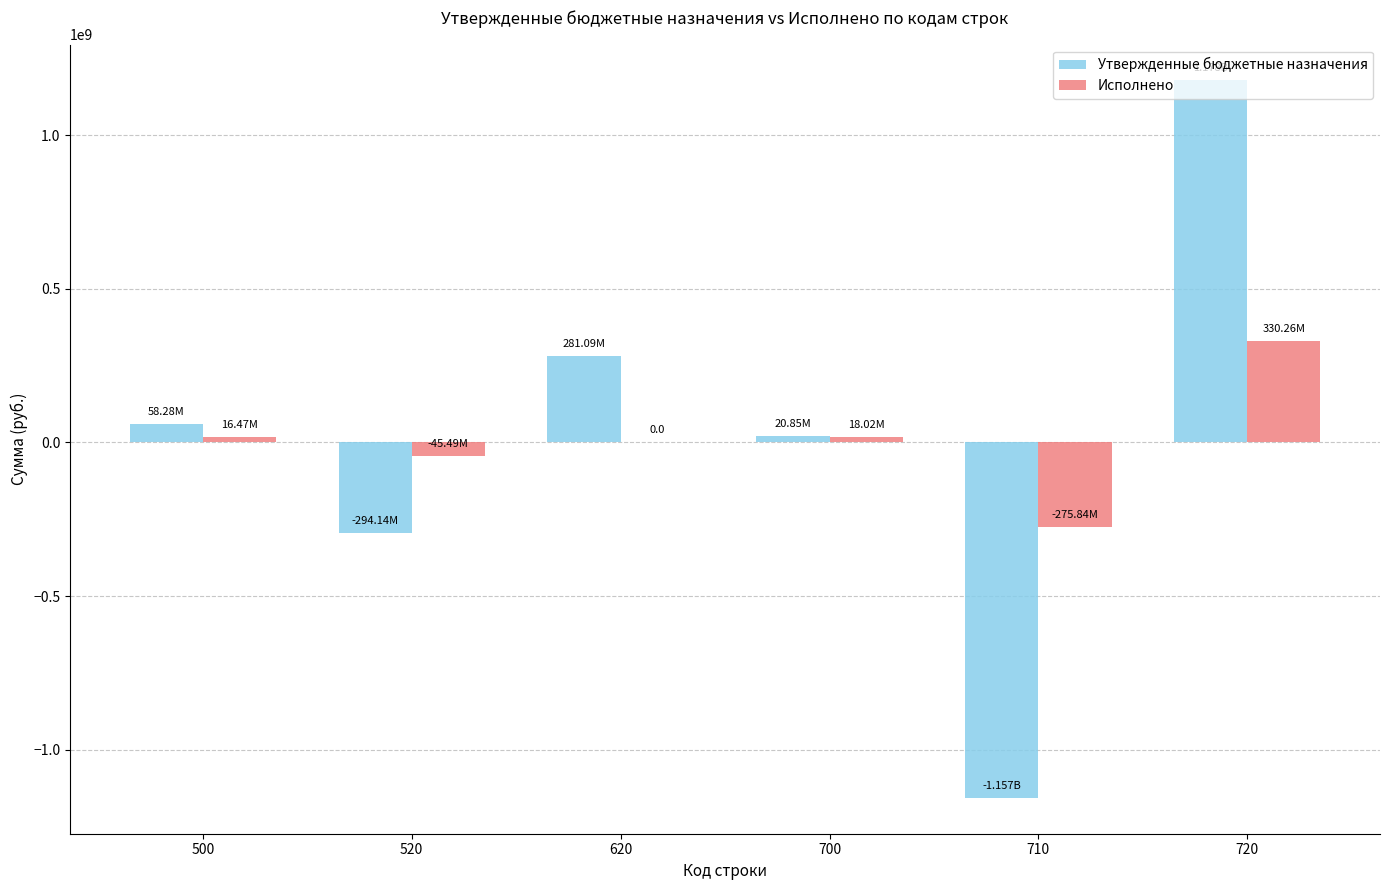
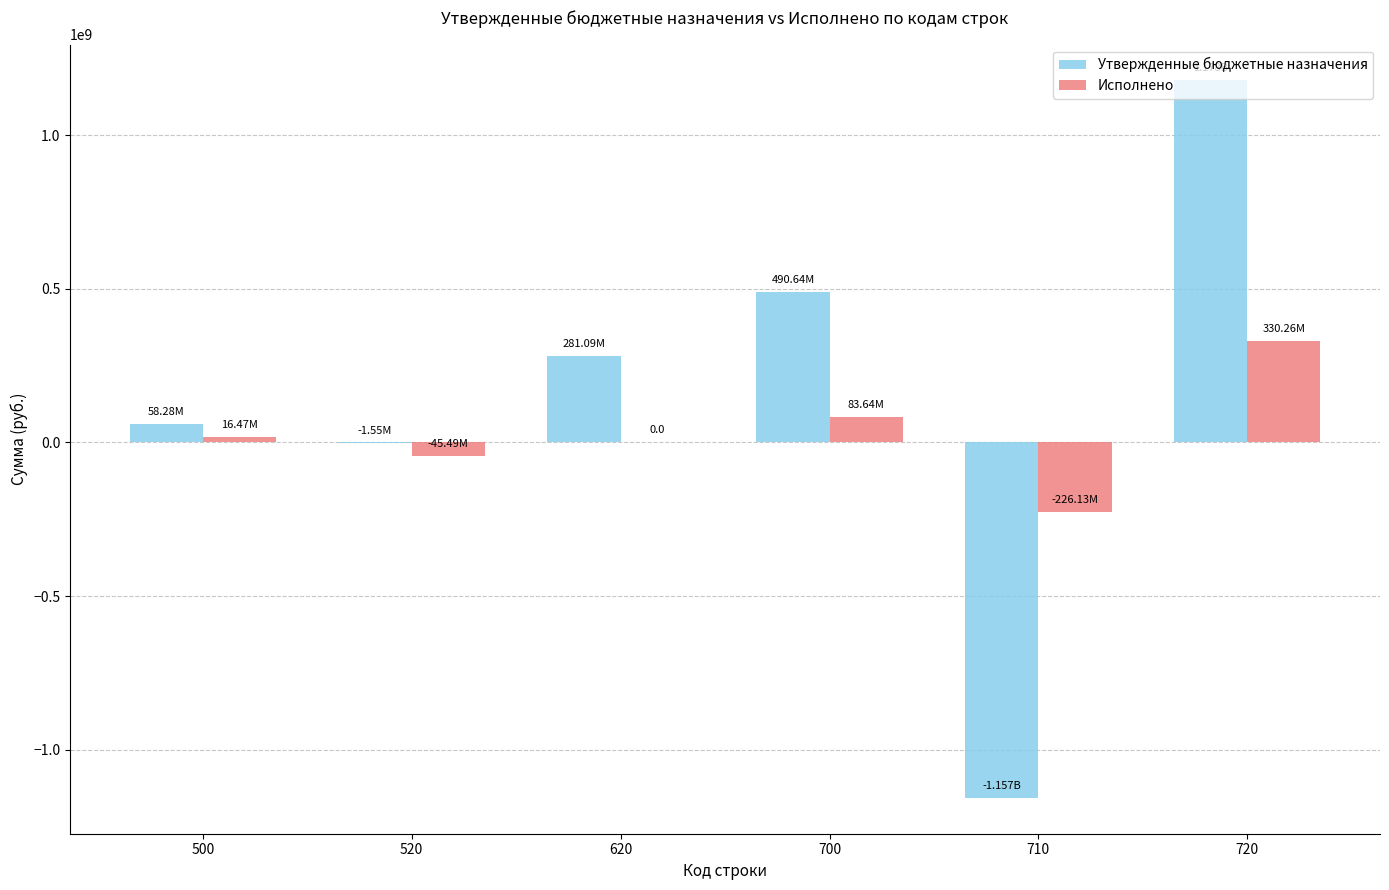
  {
    "Утвержденные бюджетные назначения": {
      "500": "58.28M",
-     "520": "-294.14M",
+     "520": "-1.55M",
      "620": "281.09M",
-     "700": "20.85M",
+     "700": "490.64M",
      "710": "-1.157B"
    },
    "Исполнено": {
      "500": "16.47M",
      "520": "-45.49M",
      "620": "0.0",
-     "700": "18.02M",
-     "710": "-275.84M",
+     "700": "83.64M",
+     "710": "-226.13M",
      "720": "330.26M"
    }
  }
